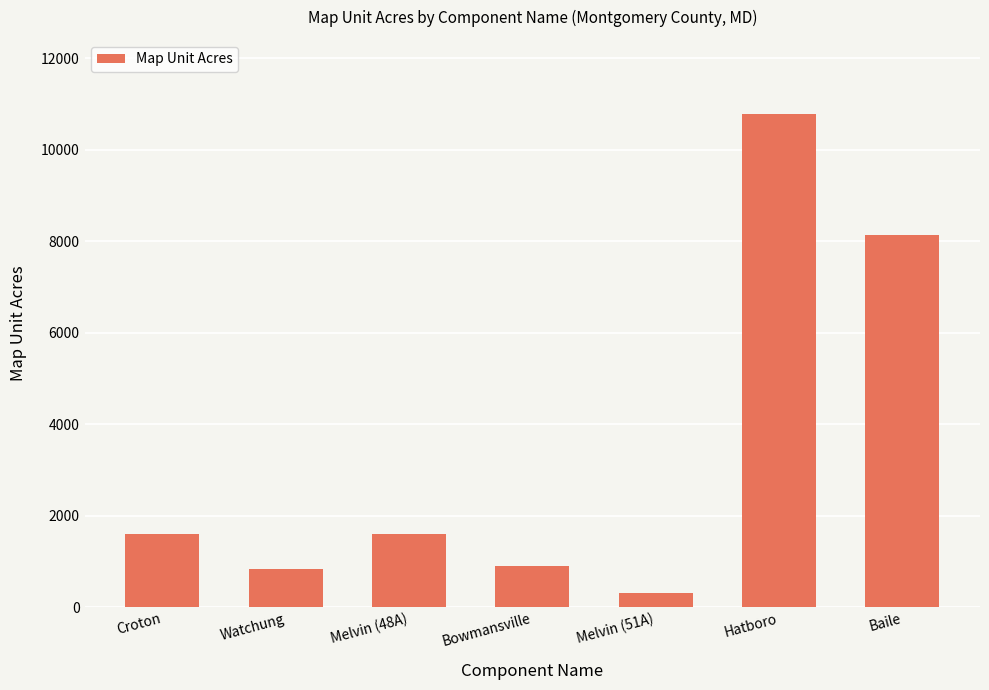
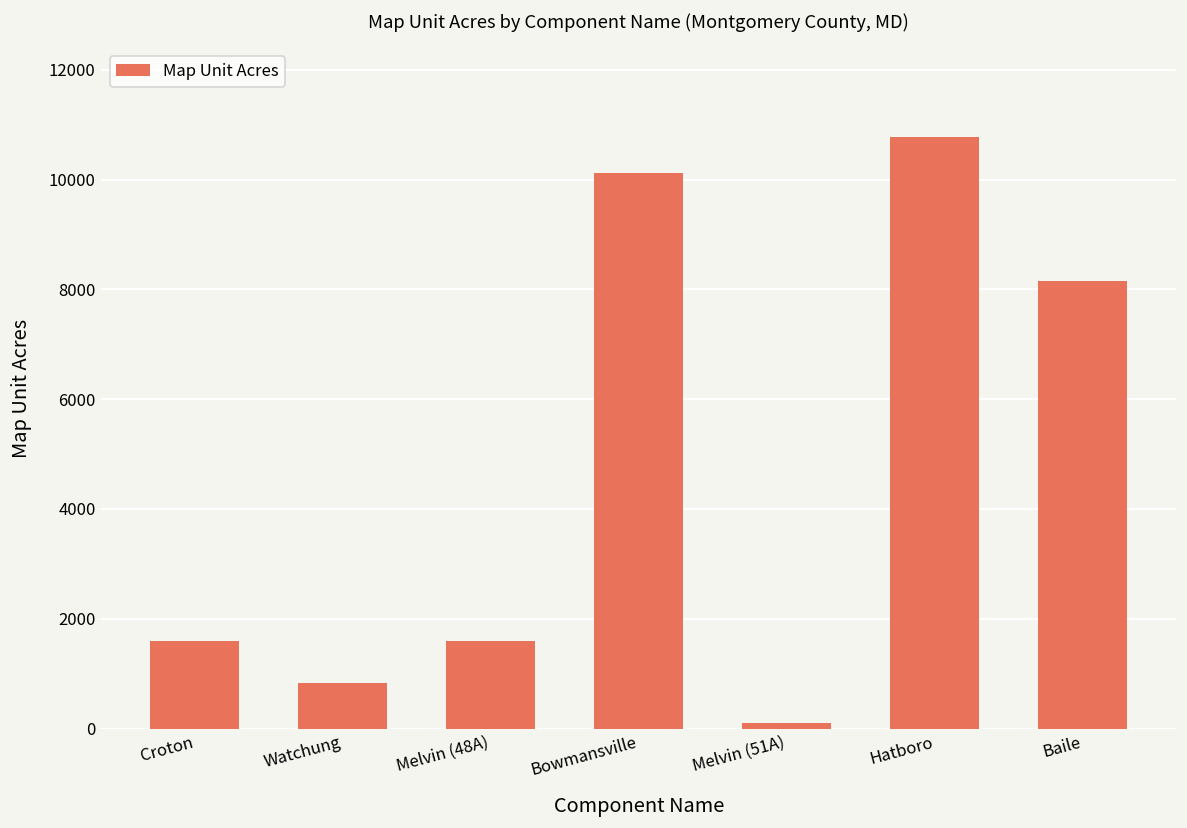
  {
    "Croton": 1600,
    "Watchung": 800,
    "Melvin (48A)": 1600,
-   "Bowmansville": 900,
-   "Melvin (51A)": 300,
+   "Bowmansville": 10100,
+   "Melvin (51A)": 100,
    "Hatboro": 10800,
    "Baile": 8100
  }
